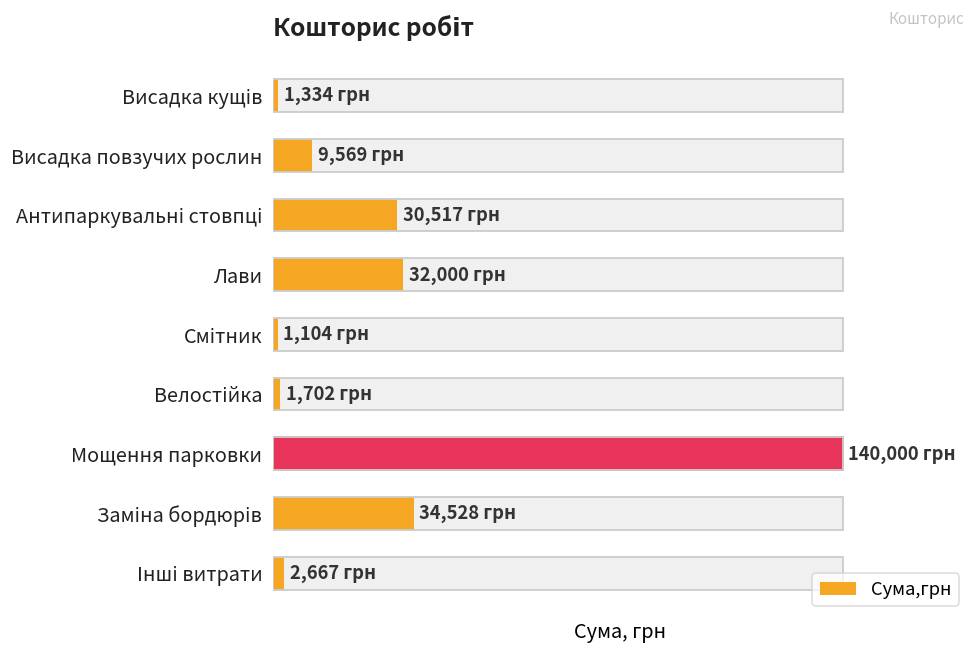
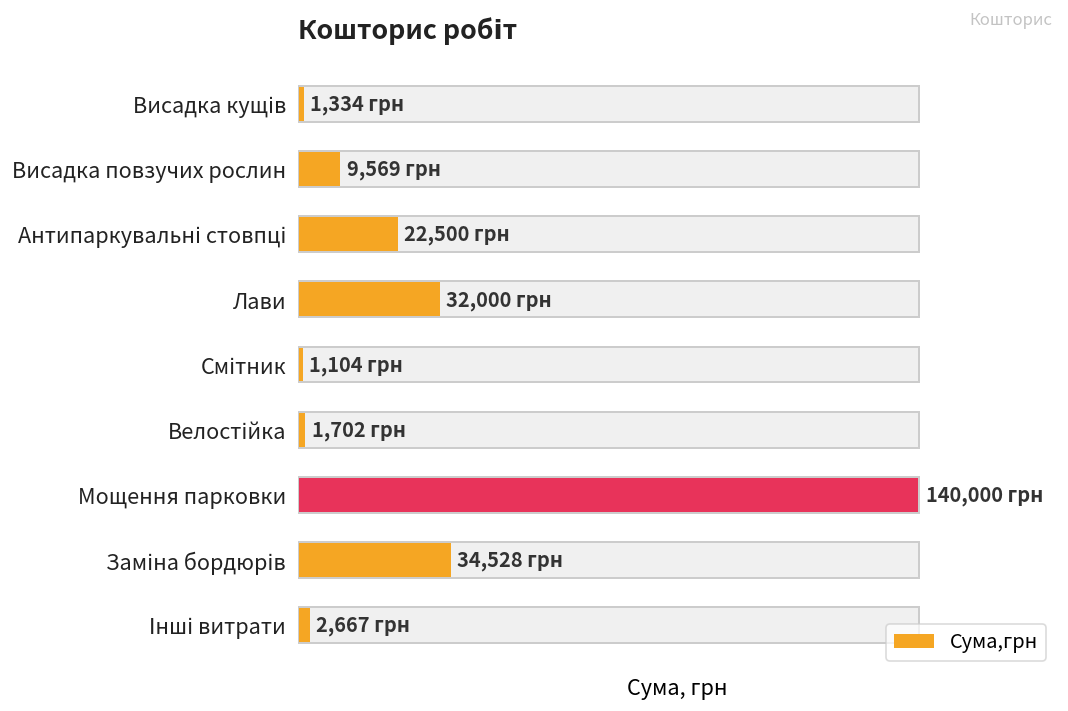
  {
    "Сума,грн": {
-     "Антипаркувальні стовпці": "30,517",
+     "Антипаркувальні стовпці": "22,500",
      "Мощення парковки": "140,000"
    }
  }
